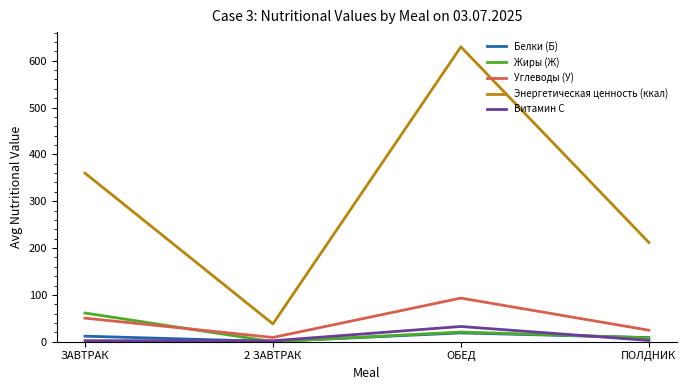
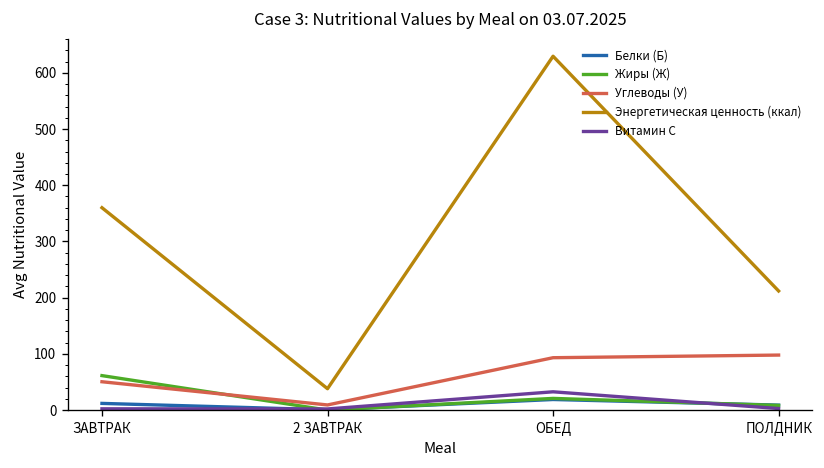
  {
    "Белки (Б)": {
      "ЗАВТРАК": 10
    },
    "Жиры (Ж)": {
      "ЗАВТРАК": 60
    },
    "Углеводы (У)": {
      "ЗАВТРАК": 50,
      "2 ЗАВТРАК": 10,
      "ОБЕД": 90,
-     "ПОЛДНИК": 20
+     "ПОЛДНИК": 100
    },
    "Энергетическая ценность (ккал)": {
      "ЗАВТРАК": 360,
      "2 ЗАВТРАК": 40,
      "ОБЕД": 630,
      "ПОЛДНИК": 210
    },
    "Витамин С": {
      "ЗАВТРАК": 0,
      "ОБЕД": 30,
      "ПОЛДНИК": 0
    }
  }
